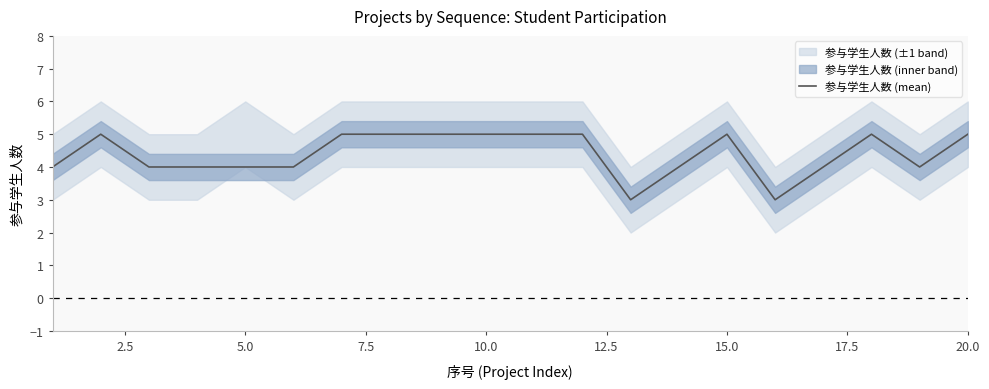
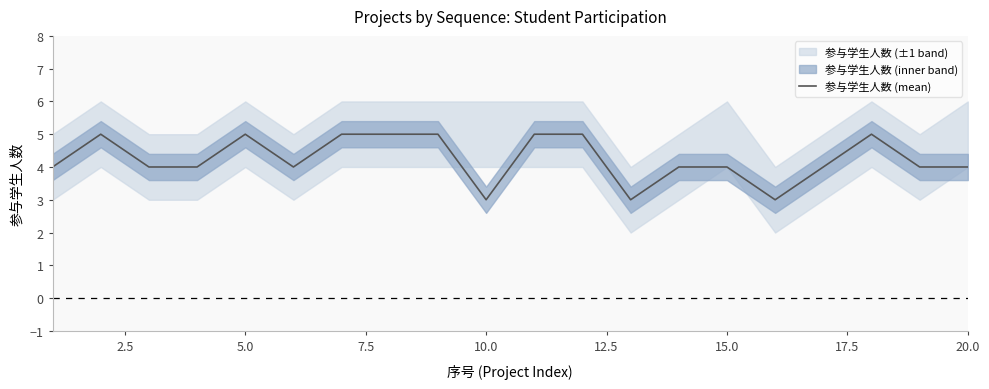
  {
    "参与学生人数 (mean)": {
-     "5.0": 4,
-     "10.0": 5,
-     "15.0": 5,
-     "20.0": 5
+     "5.0": 5,
+     "10.0": 3,
+     "15.0": 4,
+     "20.0": 4
    }
  }
